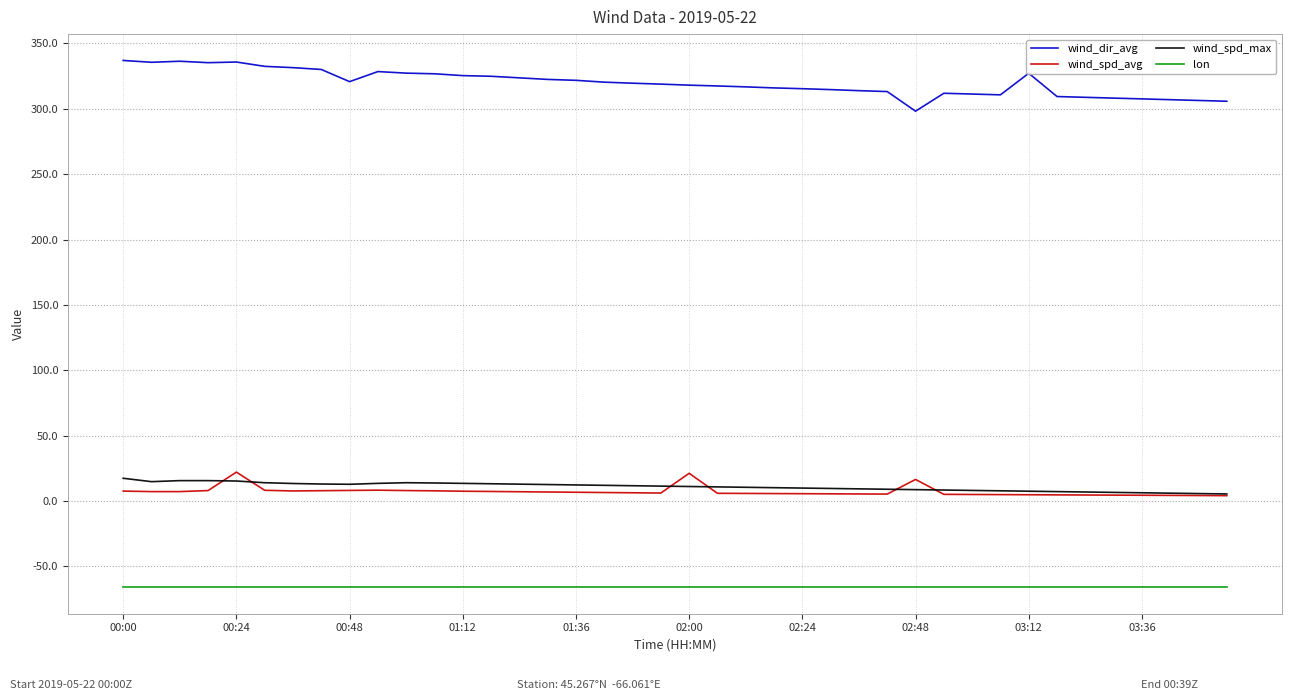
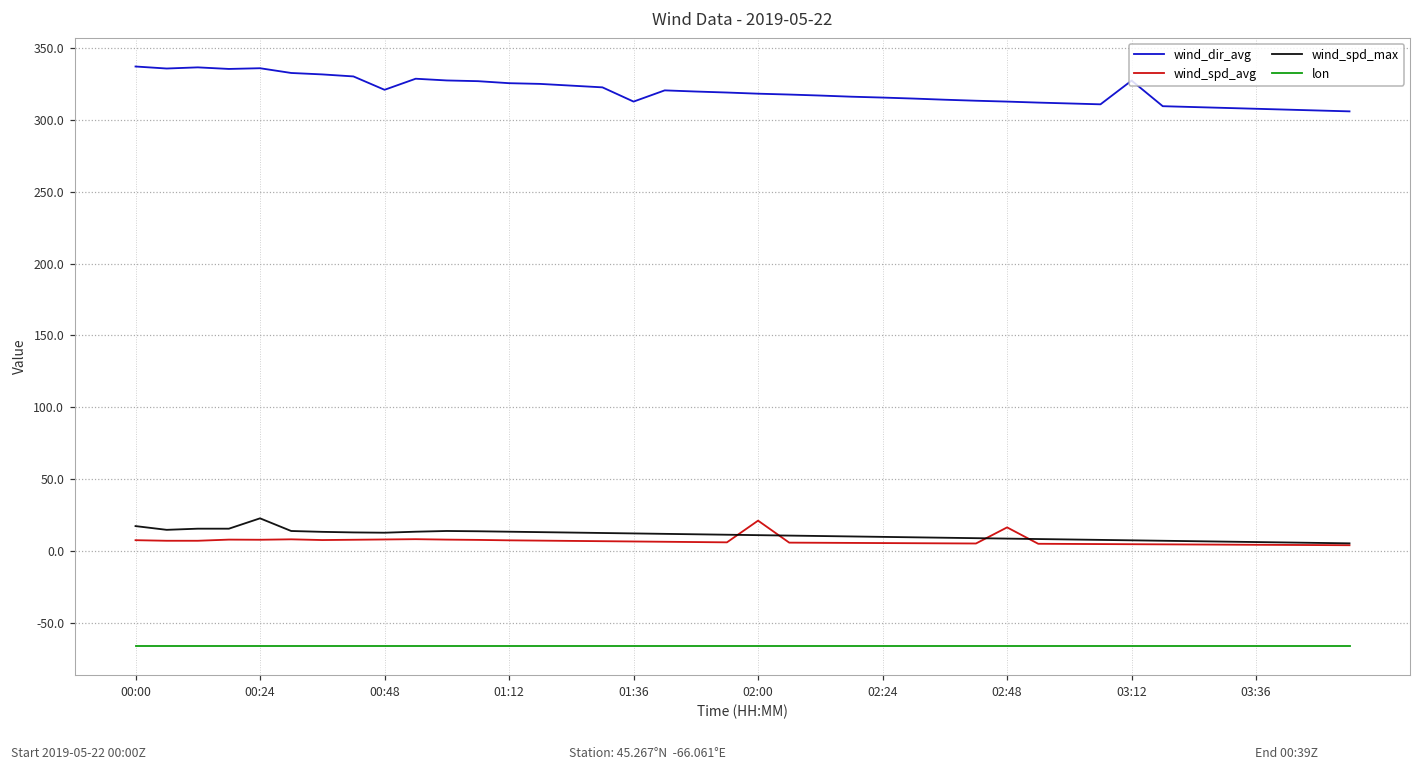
  {
    "wind_dir_avg": {
      "00:00": 337,
      "00:24": 336,
      "00:48": 321,
      "01:12": 325,
-     "01:36": 322,
+     "01:36": 313,
      "02:00": 318,
      "02:24": 315,
-     "02:48": 298,
+     "02:48": 313,
      "03:36": 308
    },
    "wind_spd_avg": {
      "00:00": 8,
-     "00:24": 22,
+     "00:24": 8,
      "00:48": 8,
      "01:12": 8,
      "01:36": 7,
      "02:00": 21,
      "02:24": 6,
      "02:48": 17,
      "03:12": 5
    },
    "wind_spd_max": {
      "00:00": 17,
-     "00:24": 15,
+     "00:24": 23,
      "00:48": 13,
      "01:12": 14,
      "01:36": 12,
      "02:00": 11,
      "02:24": 10,
      "02:48": 9,
      "03:12": 8
    },
    "lon": {
      "00:00": -66,
      "00:24": -66,
      "00:48": -66,
      "01:12": -66,
      "01:36": -66,
      "02:00": -66,
      "02:24": -66,
      "02:48": -66,
      "03:12": -66,
      "03:36": -66
    }
  }
